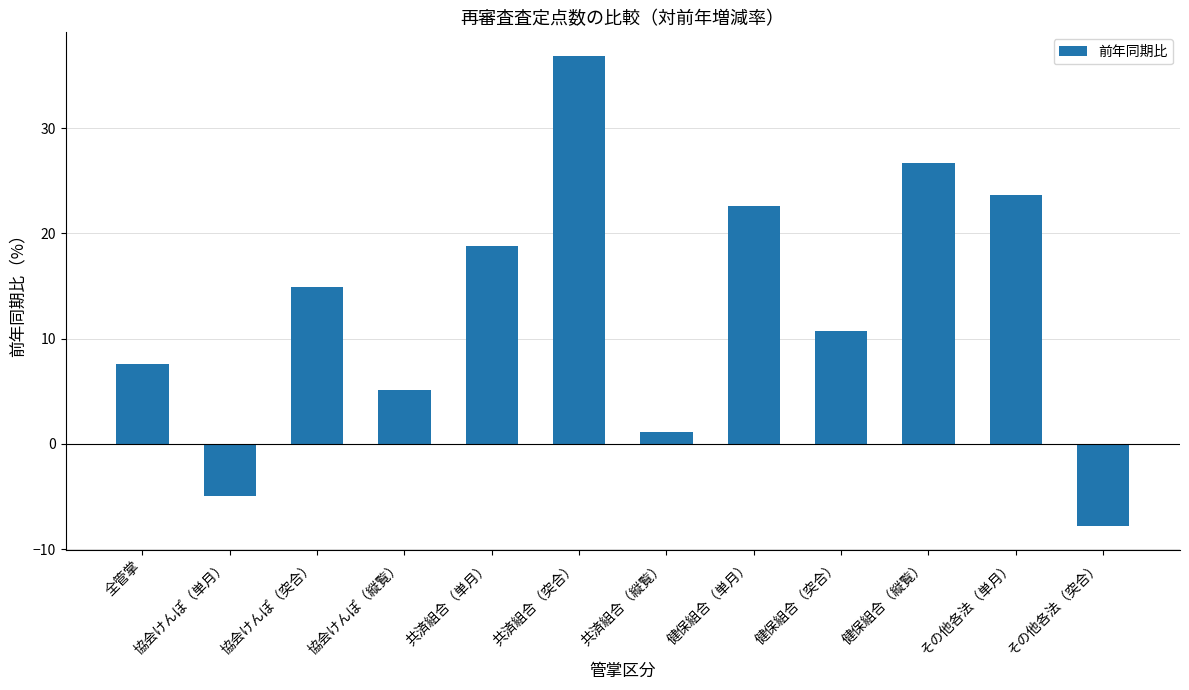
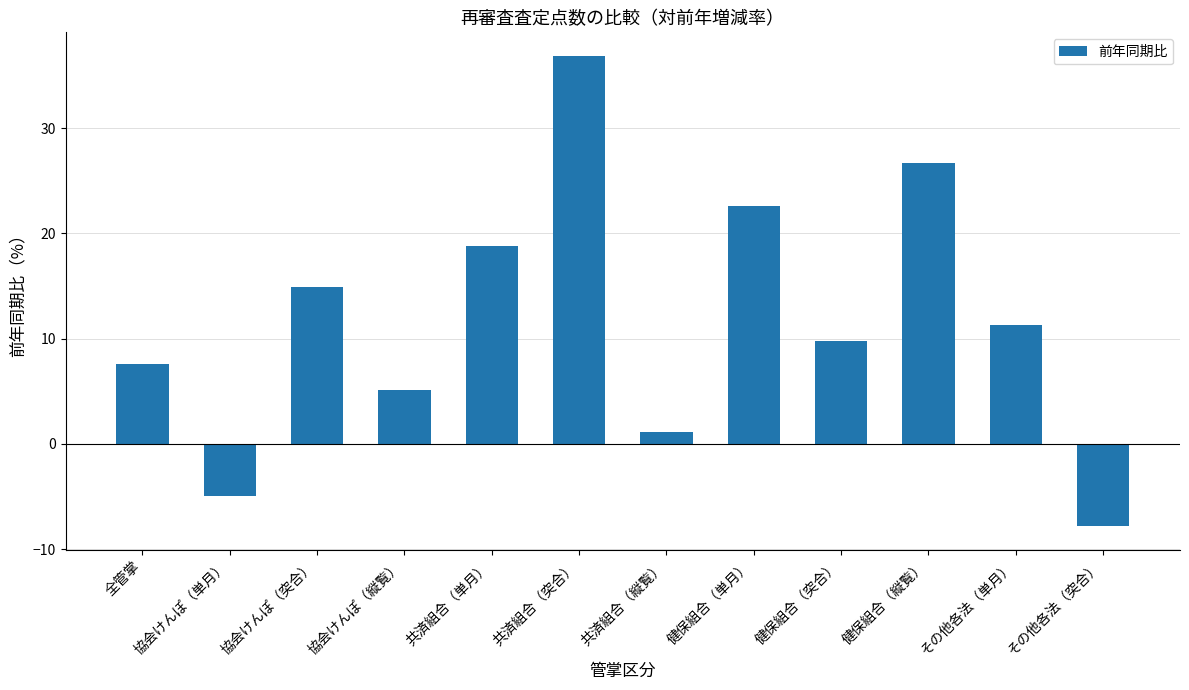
  {
    "全管掌": 7.6,
    "協会けんぽ（単月）": -4.9,
    "協会けんぽ（突合）": 14.9,
    "協会けんぽ（縦覧）": 5.1,
    "共済組合（単月）": 18.8,
    "共済組合（突合）": 36.9,
    "共済組合（縦覧）": 1.2,
    "健保組合（単月）": 22.6,
-   "健保組合（突合）": 10.8,
+   "健保組合（突合）": 9.8,
    "健保組合（縦覧）": 26.7,
-   "その他各法（単月）": 23.6,
+   "その他各法（単月）": 11.3,
    "その他各法（突合）": -7.8
  }
